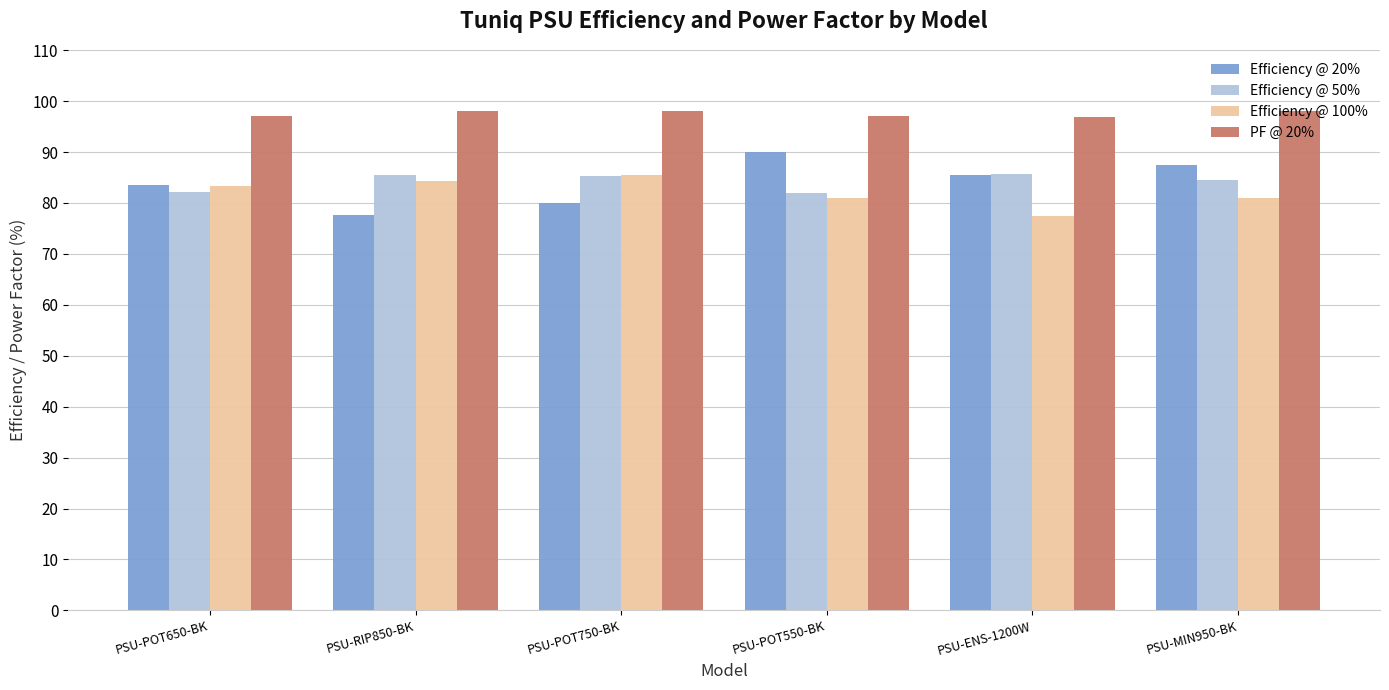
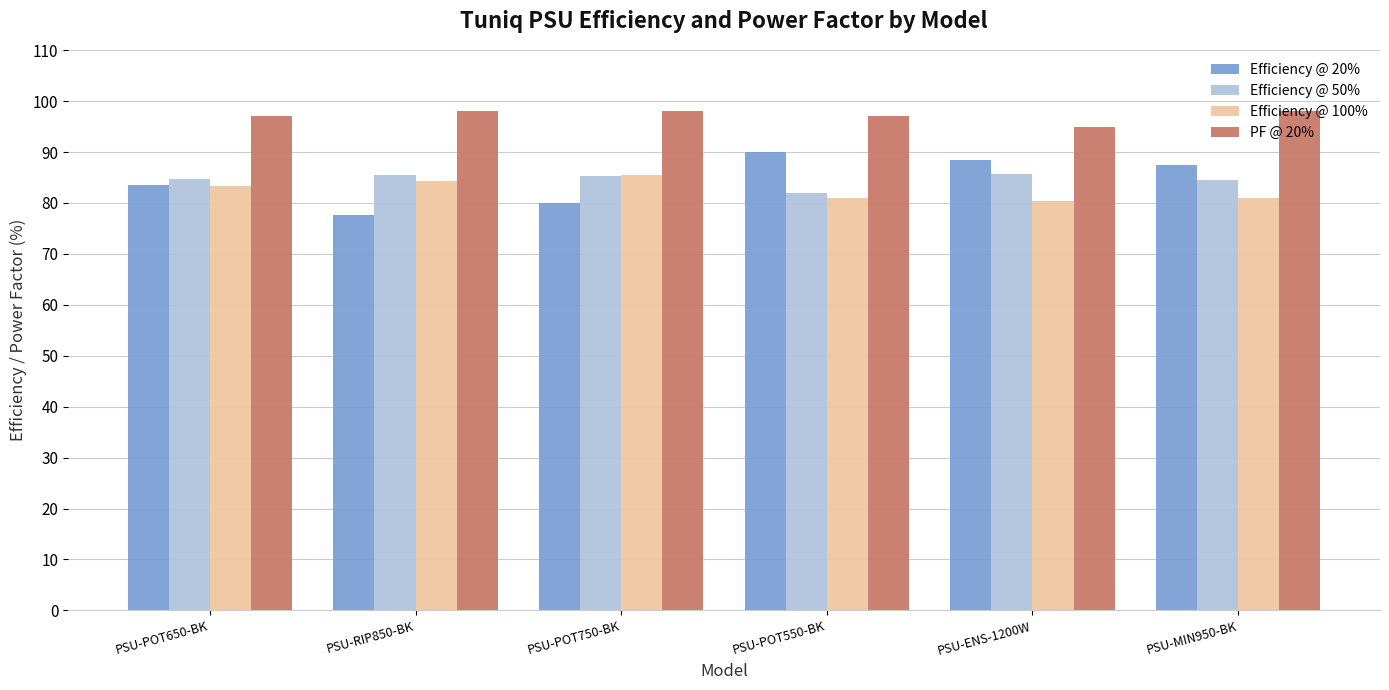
  {
    "Efficiency @ 20%": {
      "PSU-POT650-BK": 84,
      "PSU-RIP850-BK": 78,
      "PSU-POT750-BK": 80,
      "PSU-POT550-BK": 90,
-     "PSU-ENS-1200W": 86,
+     "PSU-ENS-1200W": 88,
      "PSU-MIN950-BK": 88
    },
    "Efficiency @ 50%": {
-     "PSU-POT650-BK": 82,
+     "PSU-POT650-BK": 85,
      "PSU-RIP850-BK": 86,
      "PSU-POT750-BK": 85,
      "PSU-POT550-BK": 82,
      "PSU-ENS-1200W": 86,
      "PSU-MIN950-BK": 85
    },
    "Efficiency @ 100%": {
      "PSU-POT650-BK": 83,
      "PSU-RIP850-BK": 84,
      "PSU-POT750-BK": 85,
      "PSU-POT550-BK": 81,
-     "PSU-ENS-1200W": 78,
+     "PSU-ENS-1200W": 80,
      "PSU-MIN950-BK": 81
    },
    "PF @ 20%": {
      "PSU-POT650-BK": 97,
      "PSU-RIP850-BK": 98,
      "PSU-POT750-BK": 98,
      "PSU-POT550-BK": 97,
-     "PSU-ENS-1200W": 97,
+     "PSU-ENS-1200W": 95,
      "PSU-MIN950-BK": 98
    }
  }
